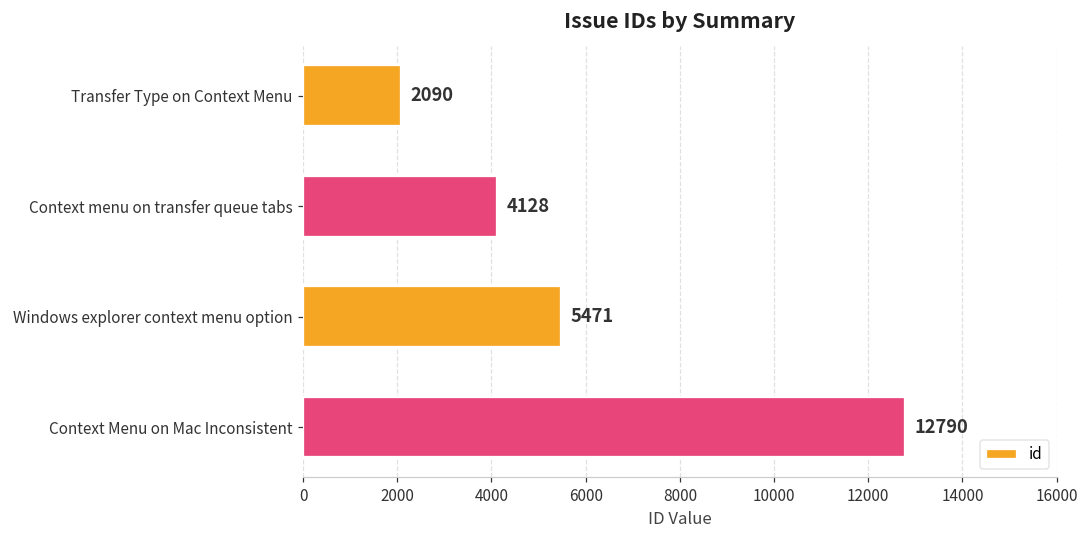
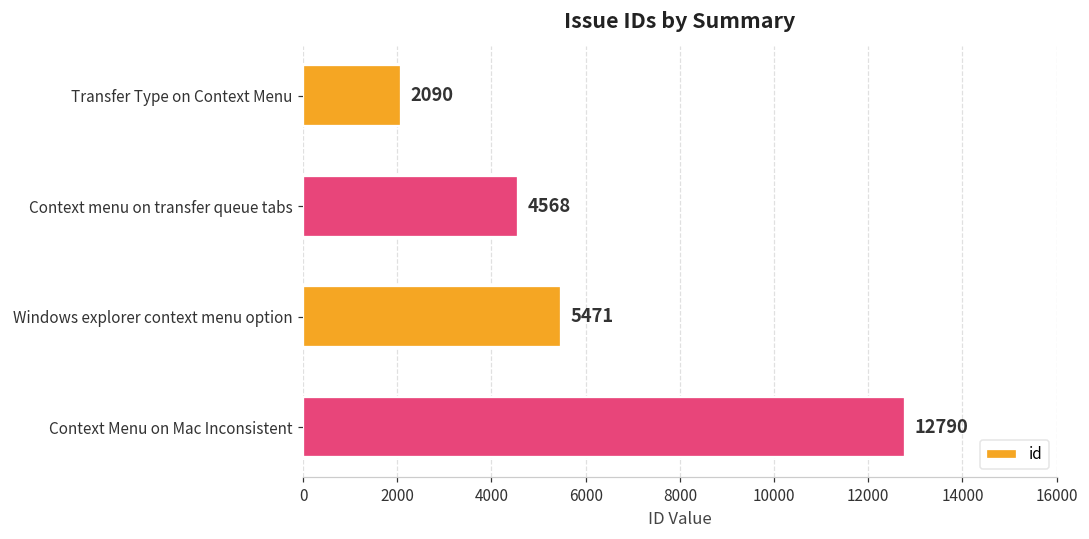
  {
    "Transfer Type on Context Menu": 2090,
-   "Context menu on transfer queue tabs": 4128,
+   "Context menu on transfer queue tabs": 4568,
    "Windows explorer context menu option": 5471,
    "Context Menu on Mac Inconsistent": 12790
  }
